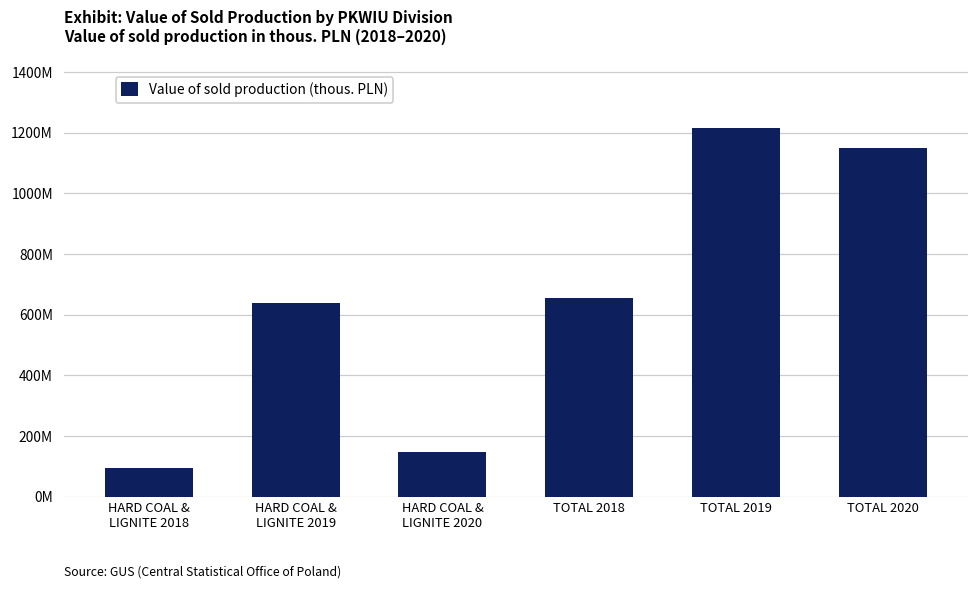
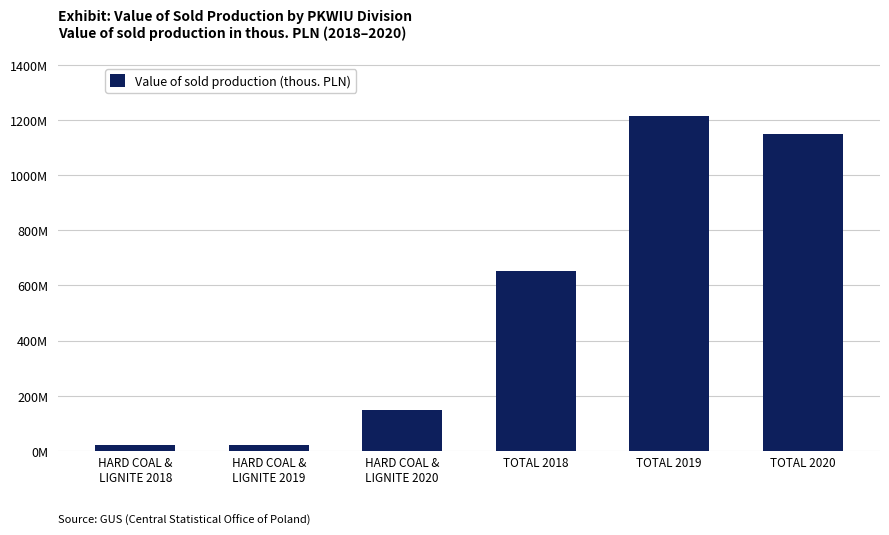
  {
-   "HARD COAL & LIGNITE 2018": 90000000,
-   "HARD COAL & LIGNITE 2019": 640000000,
+   "HARD COAL & LIGNITE 2018": 20000000,
+   "HARD COAL & LIGNITE 2019": 20000000,
    "HARD COAL & LIGNITE 2020": 150000000,
    "TOTAL 2018": 650000000,
    "TOTAL 2019": 1220000000,
    "TOTAL 2020": 1150000000
  }
